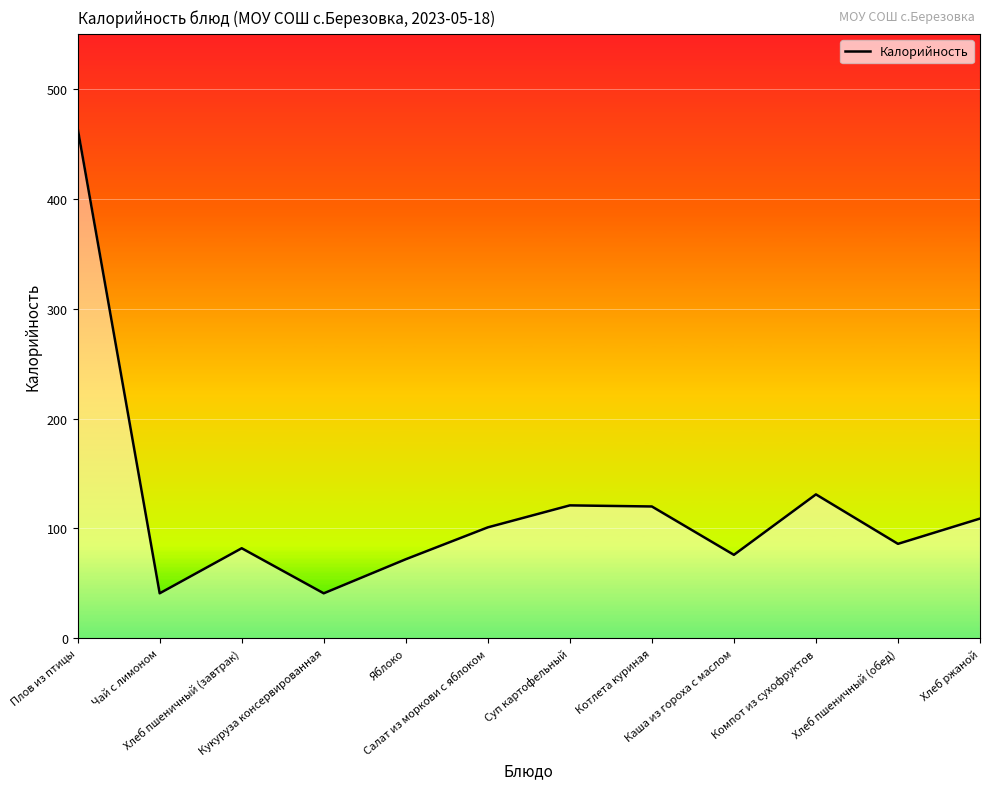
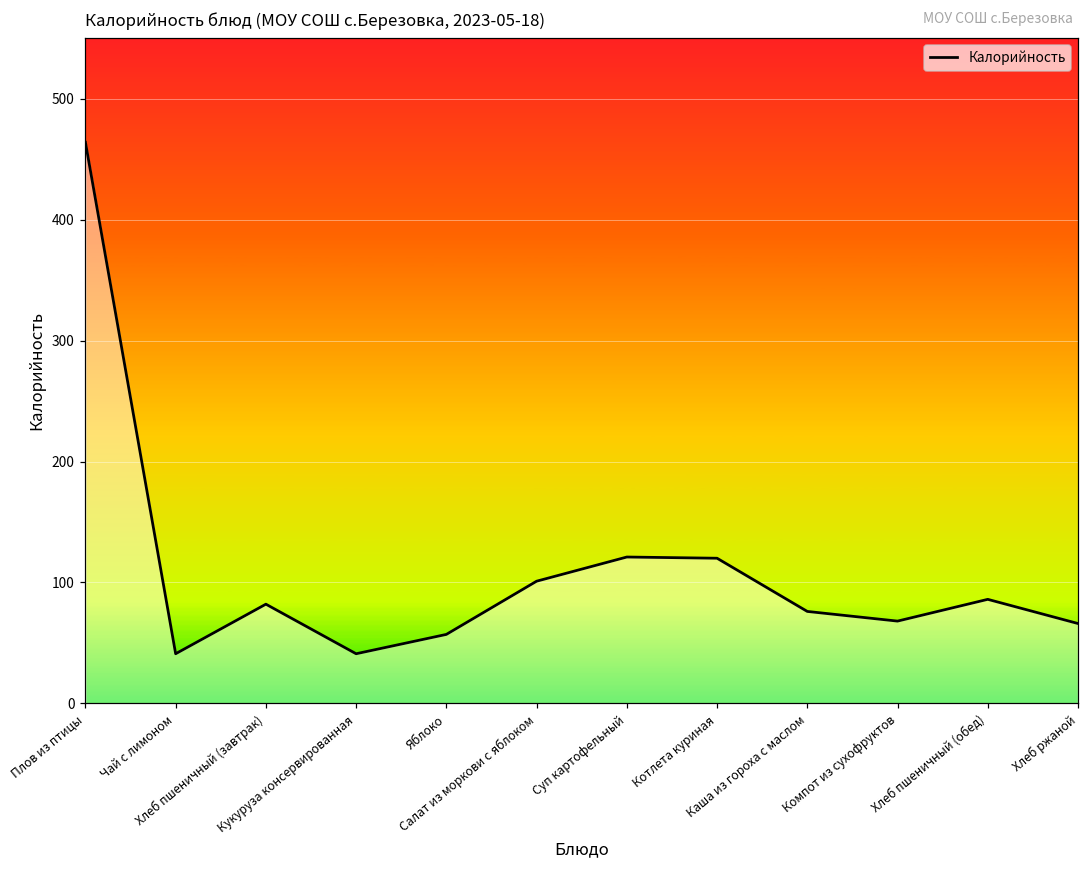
  {
    "Плов из птицы": 464,
    "Чай с лимоном": 41,
    "Хлеб пшеничный (завтрак)": 82,
    "Кукуруза консервированная": 41,
-   "Яблоко": 72,
+   "Яблоко": 57,
    "Салат из моркови с яблоком": 101,
    "Суп картофельный": 121,
    "Котлета куриная": 120,
    "Каша из гороха с маслом": 76,
-   "Компот из сухофруктов": 131,
+   "Компот из сухофруктов": 68,
    "Хлеб пшеничный (обед)": 86,
-   "Хлеб ржаной": 109
+   "Хлеб ржаной": 66
  }
